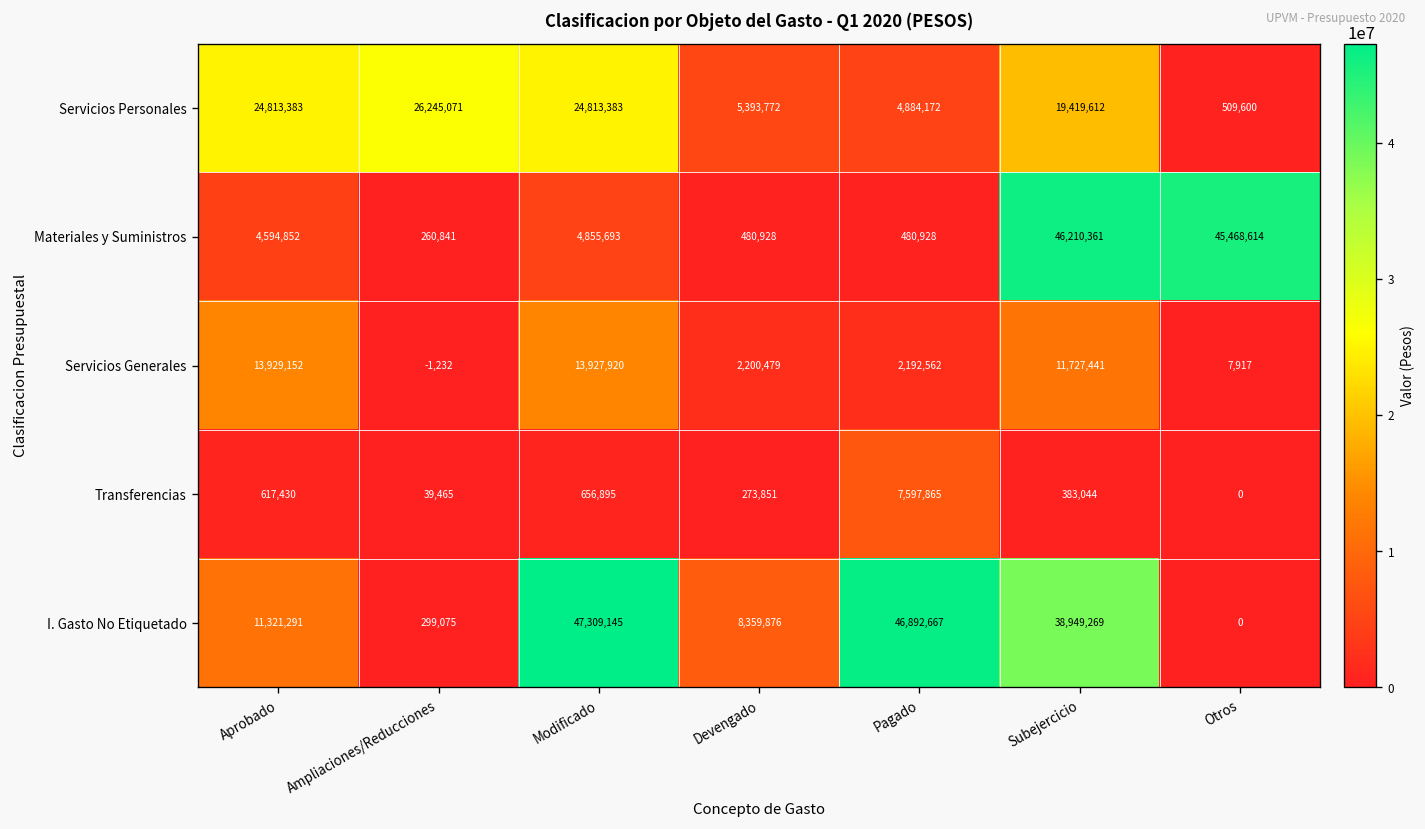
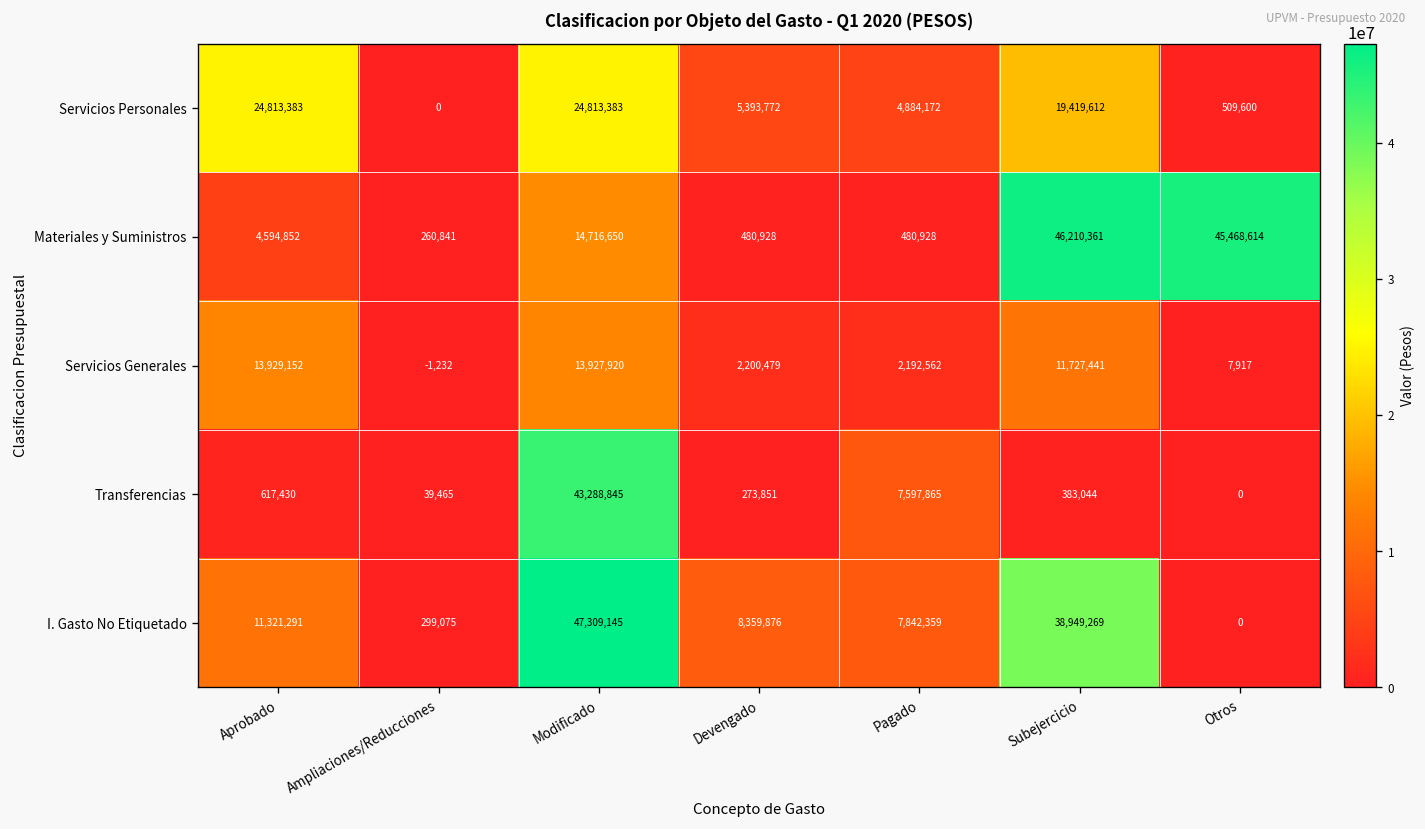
  {
    "Servicios Personales": {
      "Aprobado": "24,813,383",
-     "Ampliaciones/Reducciones": "26,245,071",
+     "Ampliaciones/Reducciones": "0",
      "Modificado": "24,813,383",
      "Devengado": "5,393,772",
      "Pagado": "4,884,172",
      "Subejercicio": "19,419,612",
      "Otros": "509,600"
    },
    "Materiales y Suministros": {
      "Aprobado": "4,594,852",
      "Ampliaciones/Reducciones": "260,841",
-     "Modificado": "4,855,693",
+     "Modificado": "14,716,650",
      "Devengado": "480,928",
      "Pagado": "480,928",
      "Subejercicio": "46,210,361",
      "Otros": "45,468,614"
    },
    "Servicios Generales": {
      "Aprobado": "13,929,152",
      "Ampliaciones/Reducciones": "-1,232",
      "Modificado": "13,927,920",
      "Devengado": "2,200,479",
      "Pagado": "2,192,562",
      "Subejercicio": "11,727,441",
      "Otros": "7,917"
    },
    "Transferencias": {
      "Aprobado": "617,430",
      "Ampliaciones/Reducciones": "39,465",
-     "Modificado": "656,895",
+     "Modificado": "43,288,845",
      "Devengado": "273,851",
      "Pagado": "7,597,865",
      "Subejercicio": "383,044",
      "Otros": "0"
    },
    "I. Gasto No Etiquetado": {
      "Aprobado": "11,321,291",
      "Ampliaciones/Reducciones": "299,075",
      "Modificado": "47,309,145",
      "Devengado": "8,359,876",
-     "Pagado": "46,892,667",
+     "Pagado": "7,842,359",
      "Subejercicio": "38,949,269",
      "Otros": "0"
    }
  }
